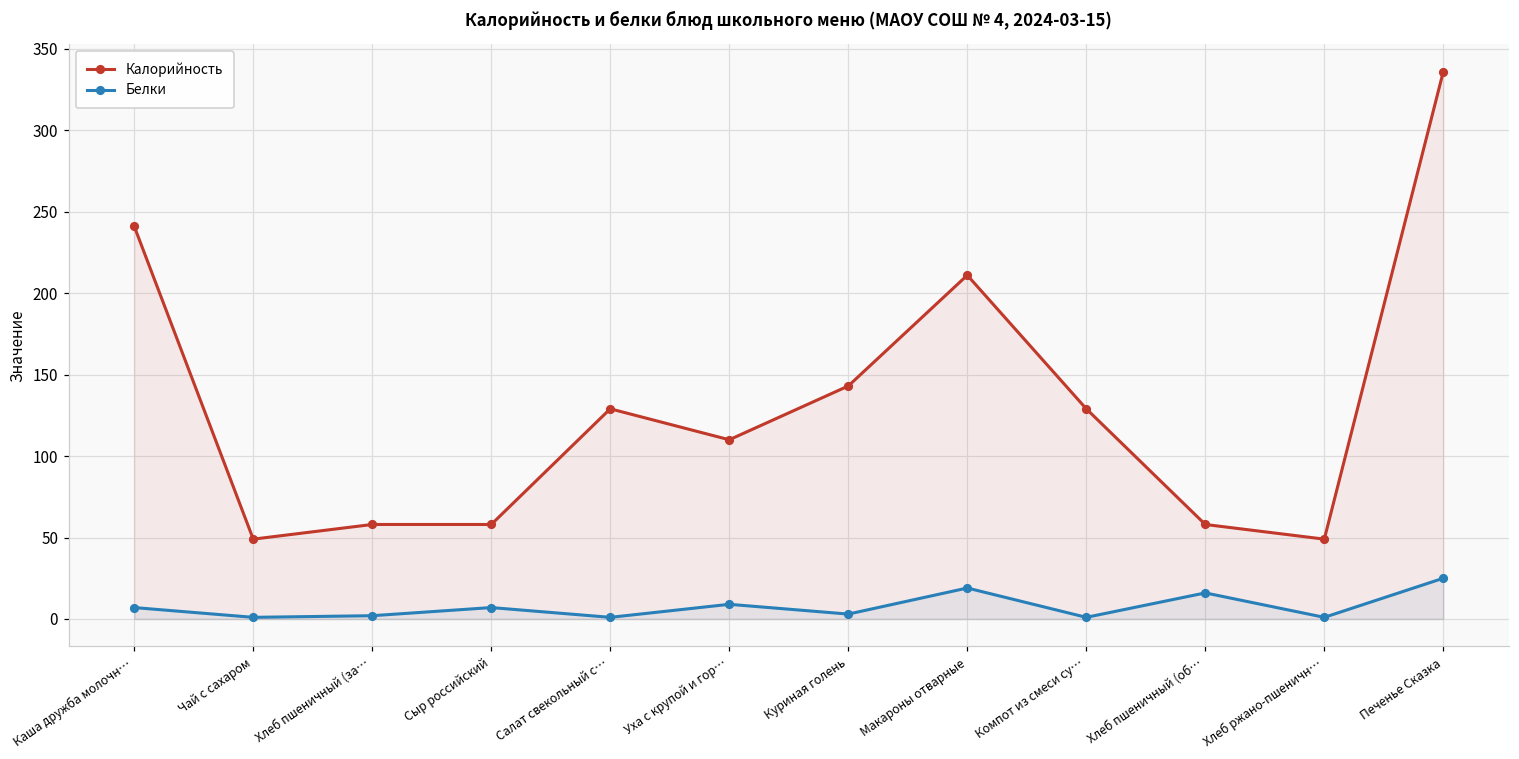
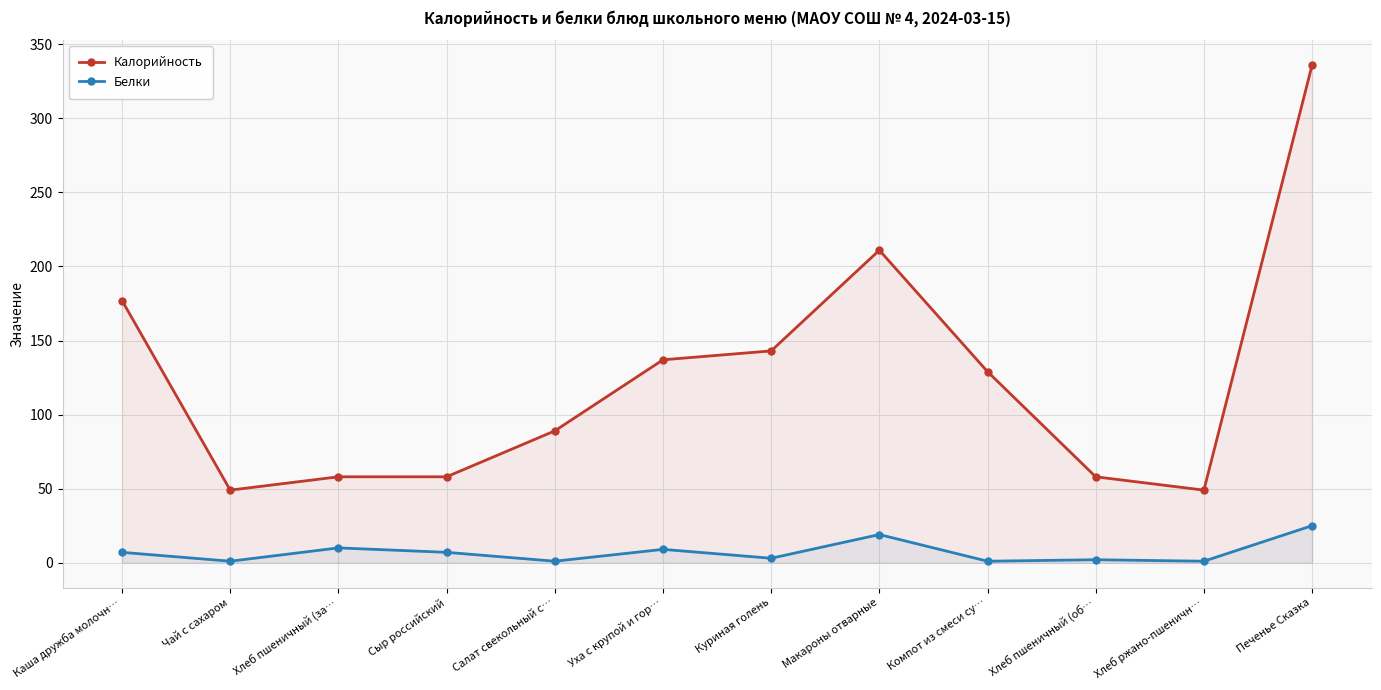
  {
    "Калорийность": {
-     "Каша дружба молочн…": 241,
+     "Каша дружба молочн…": 177,
      "Чай с сахаром": 49,
      "Хлеб пшеничный (за…": 58,
      "Сыр российский": 58,
-     "Салат свекольный с…": 129,
-     "Уха с крупой и гор…": 110,
+     "Салат свекольный с…": 89,
+     "Уха с крупой и гор…": 137,
      "Куриная голень": 143,
      "Макароны отварные": 211,
      "Компот из смеси су…": 129,
      "Хлеб пшеничный (об…": 58,
      "Хлеб ржано-пшеничн…": 49,
      "Печенье Сказка": 336
    },
    "Белки": {
      "Каша дружба молочн…": 7,
      "Чай с сахаром": 1,
-     "Хлеб пшеничный (за…": 2,
+     "Хлеб пшеничный (за…": 10,
      "Сыр российский": 7,
      "Салат свекольный с…": 1,
      "Уха с крупой и гор…": 9,
      "Куриная голень": 3,
      "Макароны отварные": 19,
      "Компот из смеси су…": 1,
-     "Хлеб пшеничный (об…": 16,
+     "Хлеб пшеничный (об…": 2,
      "Хлеб ржано-пшеничн…": 1,
      "Печенье Сказка": 25
    }
  }
